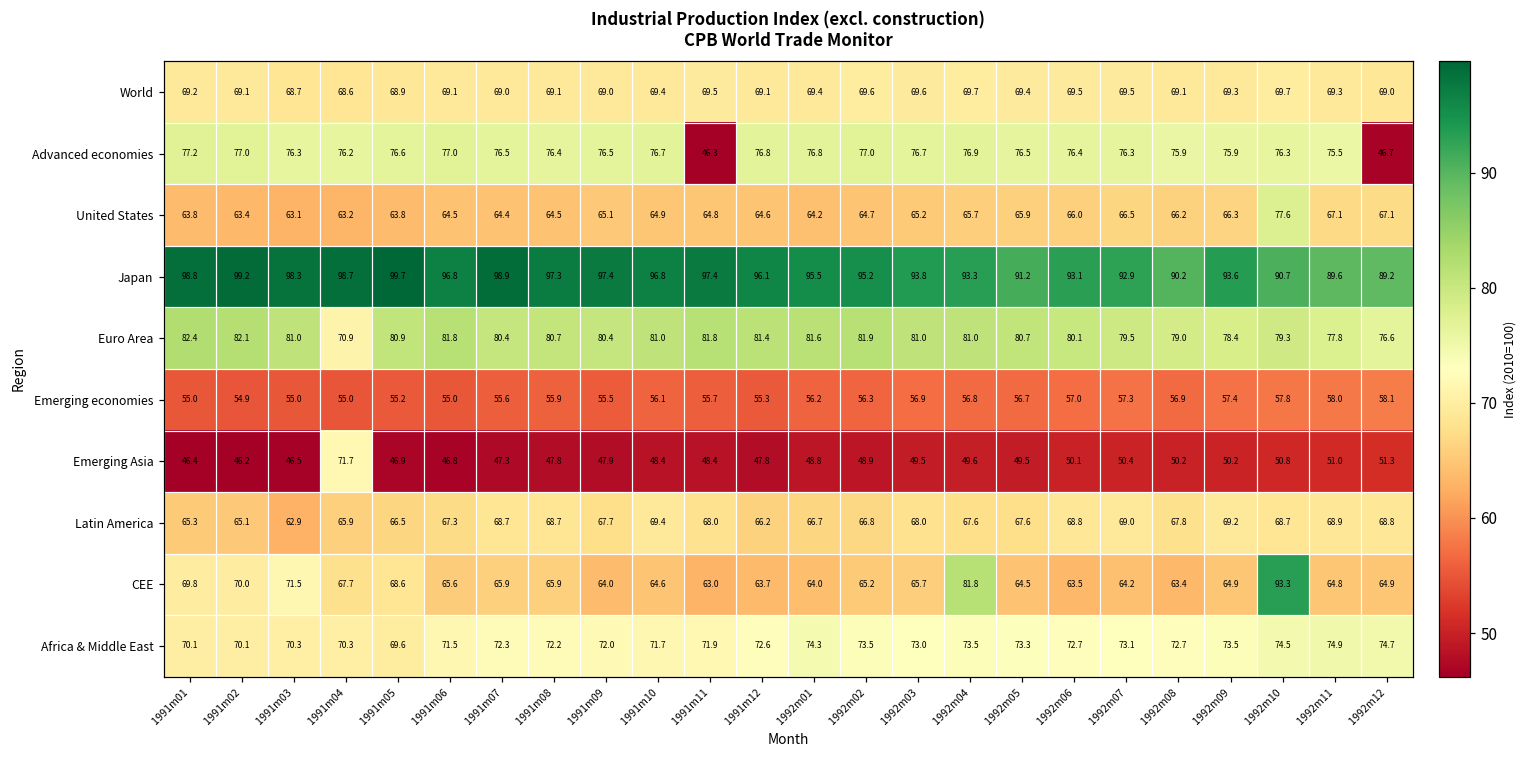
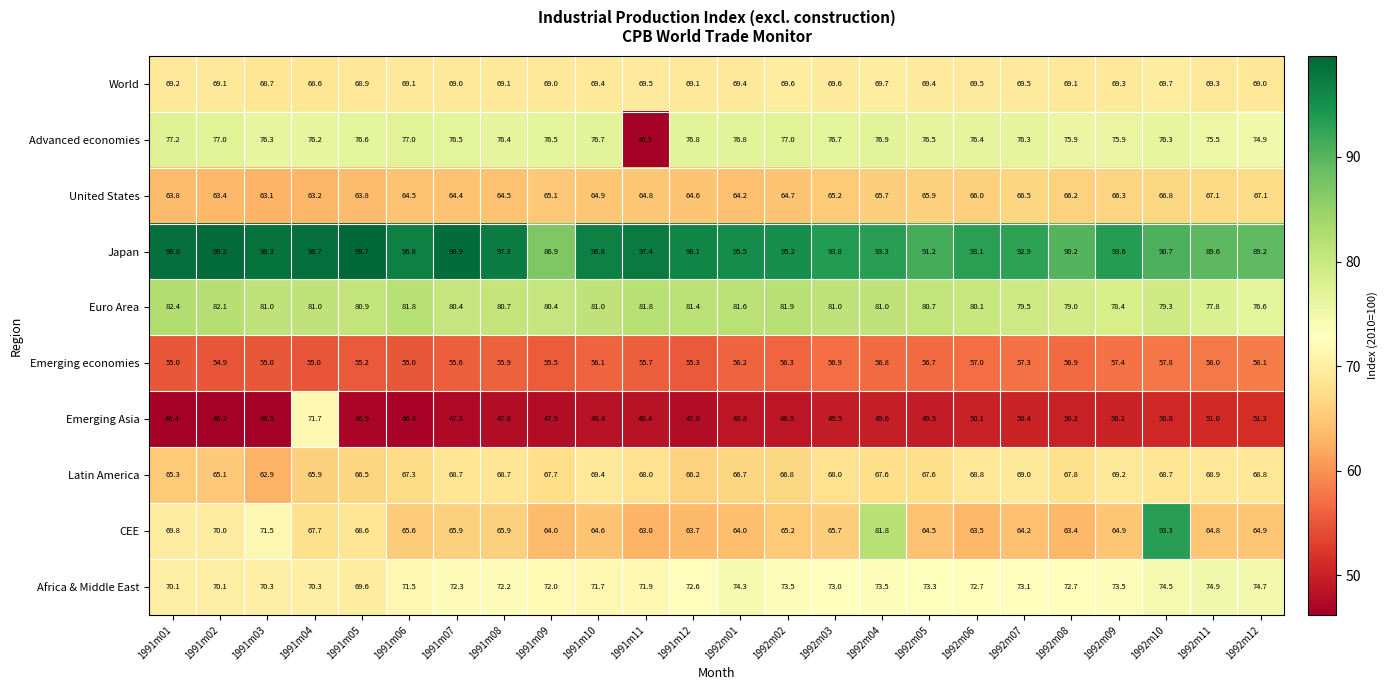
  {
    "Advanced economies": {
      "1991m01": 77.2,
      "1991m02": 77.0,
      "1991m03": 76.3,
      "1991m04": 76.2,
      "1991m05": 76.6,
      "1991m06": 77.0,
      "1991m07": 76.5,
      "1991m08": 76.4,
      "1991m09": 76.5,
      "1991m10": 76.7,
      "1991m11": 46.3,
      "1991m12": 76.8,
      "1992m01": 76.8,
      "1992m02": 77.0,
      "1992m03": 76.7,
      "1992m04": 76.9,
      "1992m05": 76.5,
      "1992m06": 76.4,
      "1992m07": 76.3,
      "1992m08": 75.9,
      "1992m09": 75.9,
      "1992m10": 76.3,
      "1992m11": 75.5,
-     "1992m12": 46.7
+     "1992m12": 74.9
    },
    "United States": {
      "1991m01": 63.8,
      "1991m02": 63.4,
      "1991m03": 63.1,
      "1991m04": 63.2,
      "1991m05": 63.8,
      "1991m06": 64.5,
      "1991m07": 64.4,
      "1991m08": 64.5,
      "1991m09": 65.1,
      "1991m10": 64.9,
      "1991m11": 64.8,
      "1991m12": 64.6,
      "1992m01": 64.2,
      "1992m02": 64.7,
      "1992m03": 65.2,
      "1992m04": 65.7,
      "1992m05": 65.9,
      "1992m06": 66.0,
      "1992m07": 66.5,
      "1992m08": 66.2,
      "1992m09": 66.3,
-     "1992m10": 77.6,
+     "1992m10": 66.8,
      "1992m11": 67.1,
      "1992m12": 67.1
    },
    "Japan": {
      "1991m01": 98.8,
      "1991m02": 99.2,
      "1991m03": 98.3,
      "1991m04": 98.7,
      "1991m05": 99.7,
      "1991m06": 96.8,
      "1991m07": 98.9,
      "1991m08": 97.3,
-     "1991m09": 97.4,
+     "1991m09": 86.9,
      "1991m10": 96.8,
      "1991m11": 97.4,
      "1991m12": 96.1,
      "1992m01": 95.5,
      "1992m02": 95.2,
      "1992m03": 93.8,
      "1992m04": 93.3,
      "1992m05": 91.2,
      "1992m06": 93.1,
      "1992m07": 92.9,
      "1992m08": 90.2,
      "1992m09": 93.6,
      "1992m10": 90.7,
      "1992m11": 89.6,
      "1992m12": 89.2
    },
    "Euro Area": {
      "1991m01": 82.4,
      "1991m02": 82.1,
      "1991m03": 81.0,
-     "1991m04": 70.9,
+     "1991m04": 81.0,
      "1991m05": 80.9,
      "1991m06": 81.8,
      "1991m07": 80.4,
      "1991m08": 80.7,
      "1991m09": 80.4,
      "1991m10": 81.0,
      "1991m11": 81.8,
      "1991m12": 81.4,
      "1992m01": 81.6,
      "1992m02": 81.9,
      "1992m03": 81.0,
      "1992m04": 81.0,
      "1992m05": 80.7,
      "1992m06": 80.1,
      "1992m07": 79.5,
      "1992m08": 79.0,
      "1992m09": 78.4,
      "1992m10": 79.3,
      "1992m11": 77.8,
      "1992m12": 76.6
    }
  }
